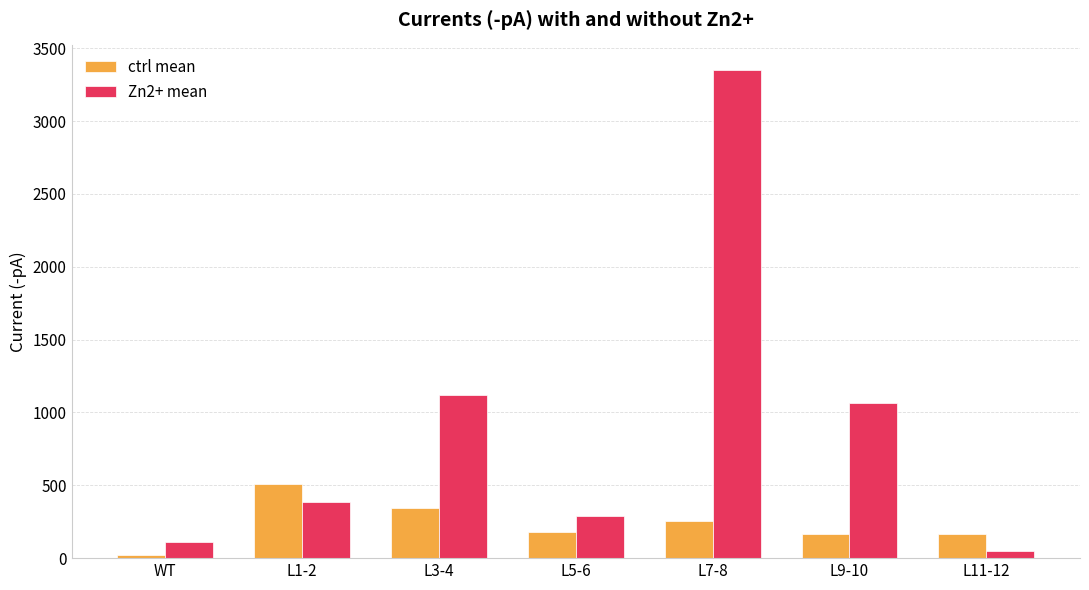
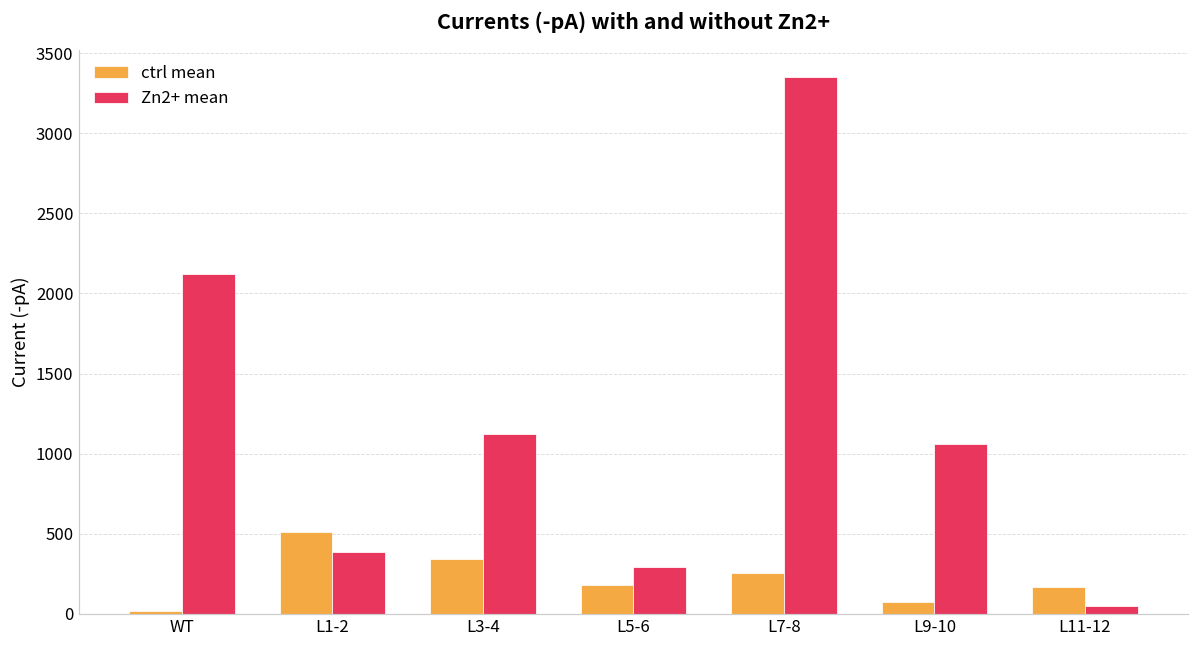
  {
    "ctrl mean": {
      "WT": 20,
      "L1-2": 510,
      "L3-4": 340,
      "L5-6": 180,
      "L7-8": 250,
-     "L9-10": 170,
+     "L9-10": 80,
      "L11-12": 170
    },
    "Zn2+ mean": {
-     "WT": 110,
+     "WT": 2120,
      "L1-2": 390,
      "L3-4": 1120,
      "L5-6": 290,
      "L7-8": 3350,
      "L9-10": 1060,
      "L11-12": 50
    }
  }
